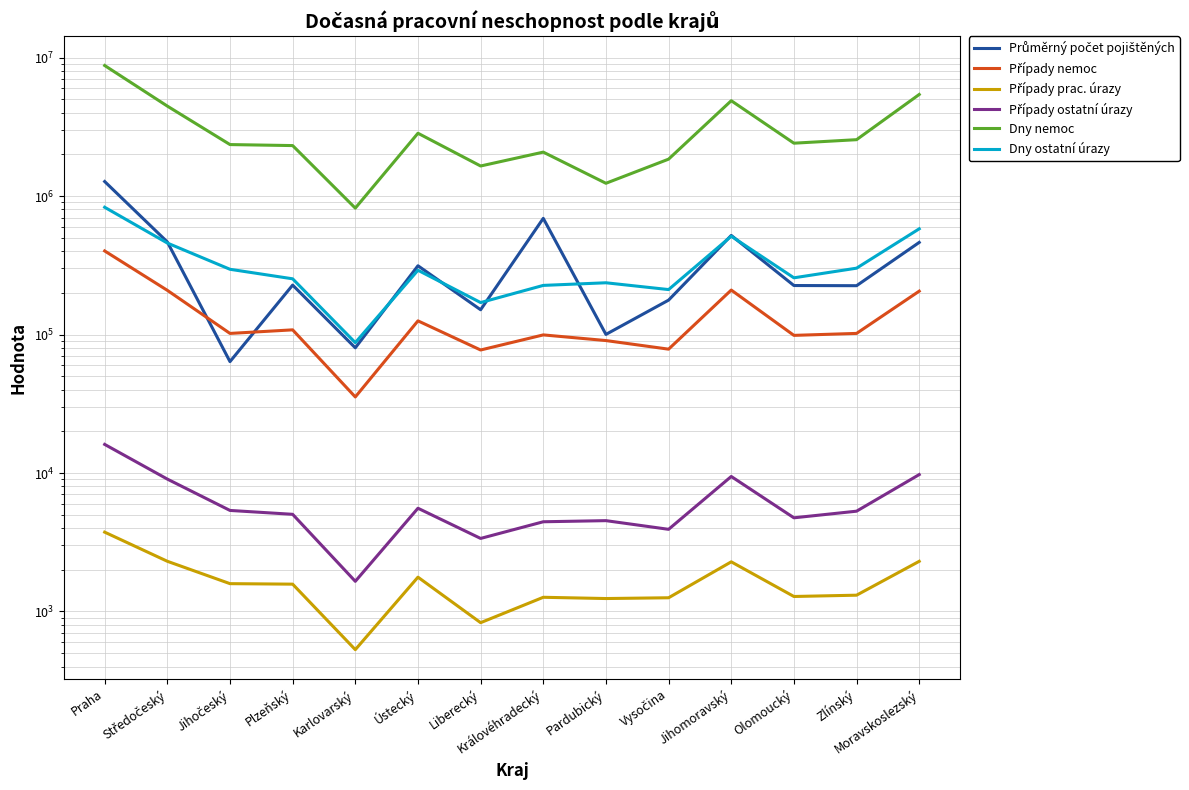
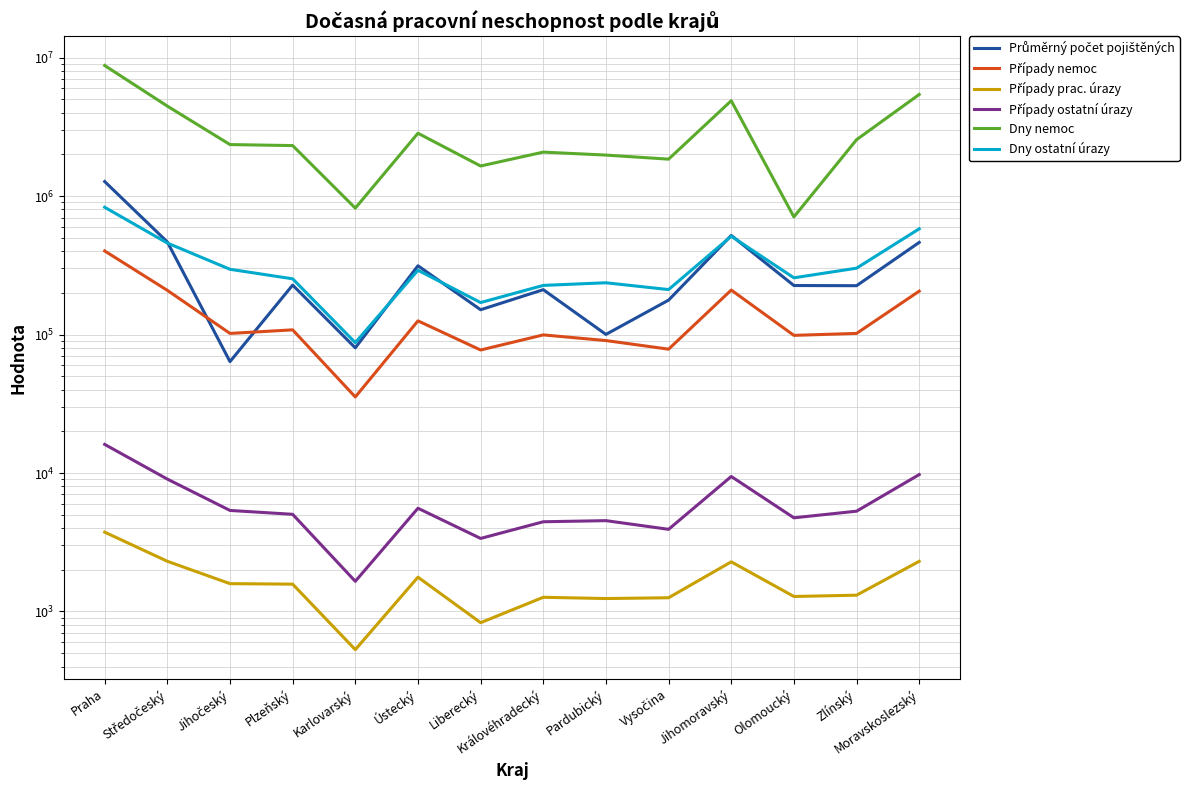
  {
    "Průměrný počet pojištěných": {
      "Praha": 1300000,
      "Jihočeský": 60000,
      "Plzeňský": 230000,
      "Karlovarský": 80000,
      "Ústecký": 310000,
      "Liberecký": 150000,
-     "Královéhradecký": 700000,
+     "Královéhradecký": 210000,
      "Pardubický": 100000,
      "Vysočina": 180000,
      "Olomoucký": 230000,
      "Zlínský": 230000,
      "Moravskoslezský": 460000
    },
    "Případy nemoc": {
      "Praha": 400000,
      "Středočeský": 210000,
      "Jihočeský": 100000,
      "Plzeňský": 110000,
      "Karlovarský": 35000,
      "Ústecký": 130000,
      "Liberecký": 80000,
      "Královéhradecký": 100000,
      "Pardubický": 90000,
      "Vysočina": 80000,
      "Jihomoravský": 210000,
      "Olomoucký": 100000,
      "Zlínský": 100000,
      "Moravskoslezský": 210000
    },
    "Případy prac. úrazy": {
      "Praha": 3700,
      "Středočeský": 2300,
      "Jihočeský": 1600,
      "Plzeňský": 1600,
      "Karlovarský": 530,
      "Ústecký": 1800,
      "Liberecký": 800,
      "Královéhradecký": 1300,
      "Pardubický": 1200,
      "Vysočina": 1300,
      "Jihomoravský": 2300,
      "Olomoucký": 1300,
      "Zlínský": 1300,
      "Moravskoslezský": 2300
    },
    "Případy ostatní úrazy": {
      "Praha": 16000,
      "Středočeský": 9000,
      "Jihočeský": 5400,
      "Plzeňský": 5000,
      "Karlovarský": 1700,
      "Ústecký": 5600,
      "Liberecký": 3400,
      "Královéhradecký": 4400,
      "Pardubický": 4500,
      "Vysočina": 3900,
      "Jihomoravský": 9000,
      "Olomoucký": 4700,
      "Zlínský": 5300,
      "Moravskoslezský": 10000
    },
    "Dny nemoc": {
      "Praha": 9000000,
      "Středočeský": 4500000,
      "Jihočeský": 2400000,
      "Plzeňský": 2300000,
      "Karlovarský": 800000,
      "Ústecký": 2800000,
      "Liberecký": 1600000,
      "Královéhradecký": 2100000,
-     "Pardubický": 1200000,
+     "Pardubický": 2000000,
      "Vysočina": 1800000,
      "Jihomoravský": 4900000,
-     "Olomoucký": 2400000,
+     "Olomoucký": 700000,
      "Zlínský": 2600000,
      "Moravskoslezský": 5400000
    },
    "Dny ostatní úrazy": {
      "Praha": 800000,
      "Jihočeský": 300000,
      "Plzeňský": 250000,
      "Karlovarský": 90000,
      "Ústecký": 290000,
      "Liberecký": 170000,
      "Královéhradecký": 230000,
      "Pardubický": 240000,
      "Vysočina": 210000,
      "Olomoucký": 260000,
      "Zlínský": 300000,
      "Moravskoslezský": 580000
    }
  }
